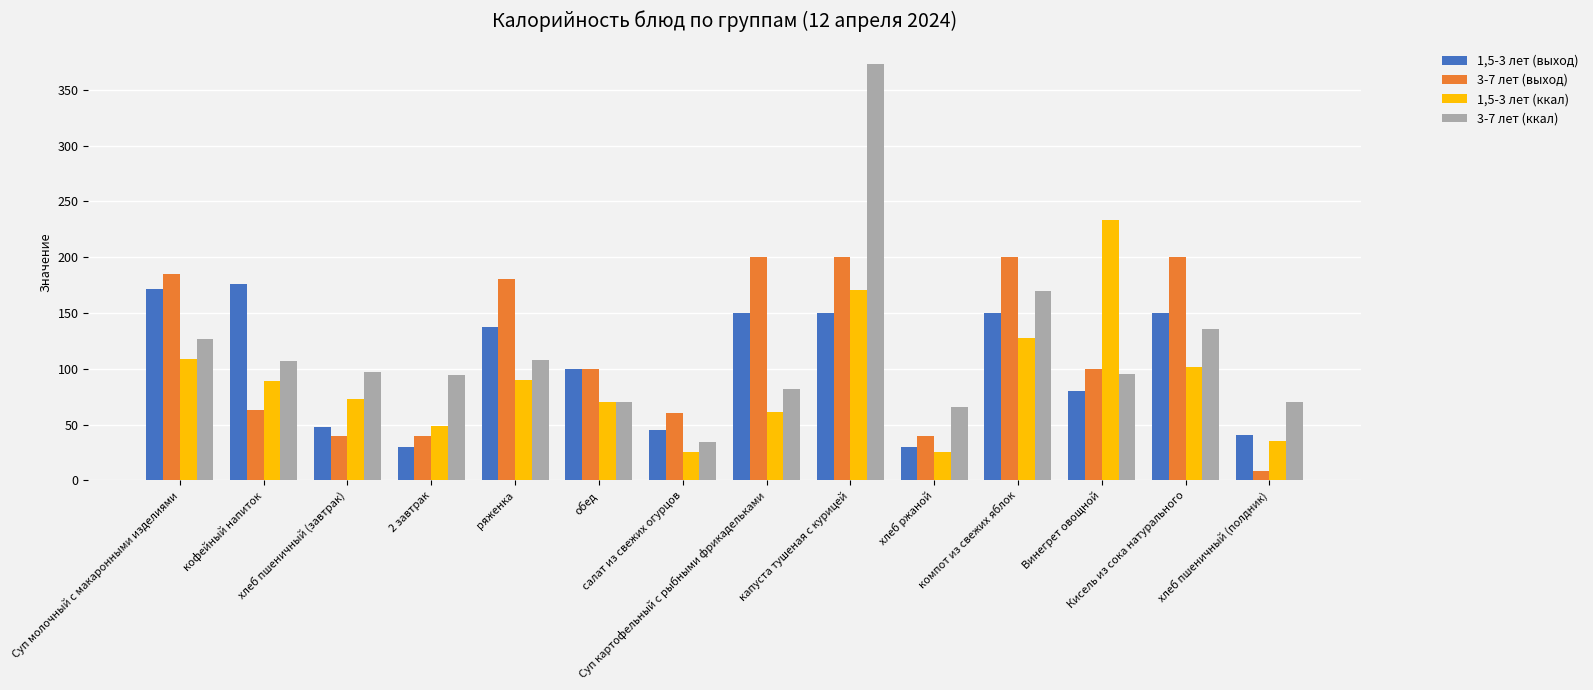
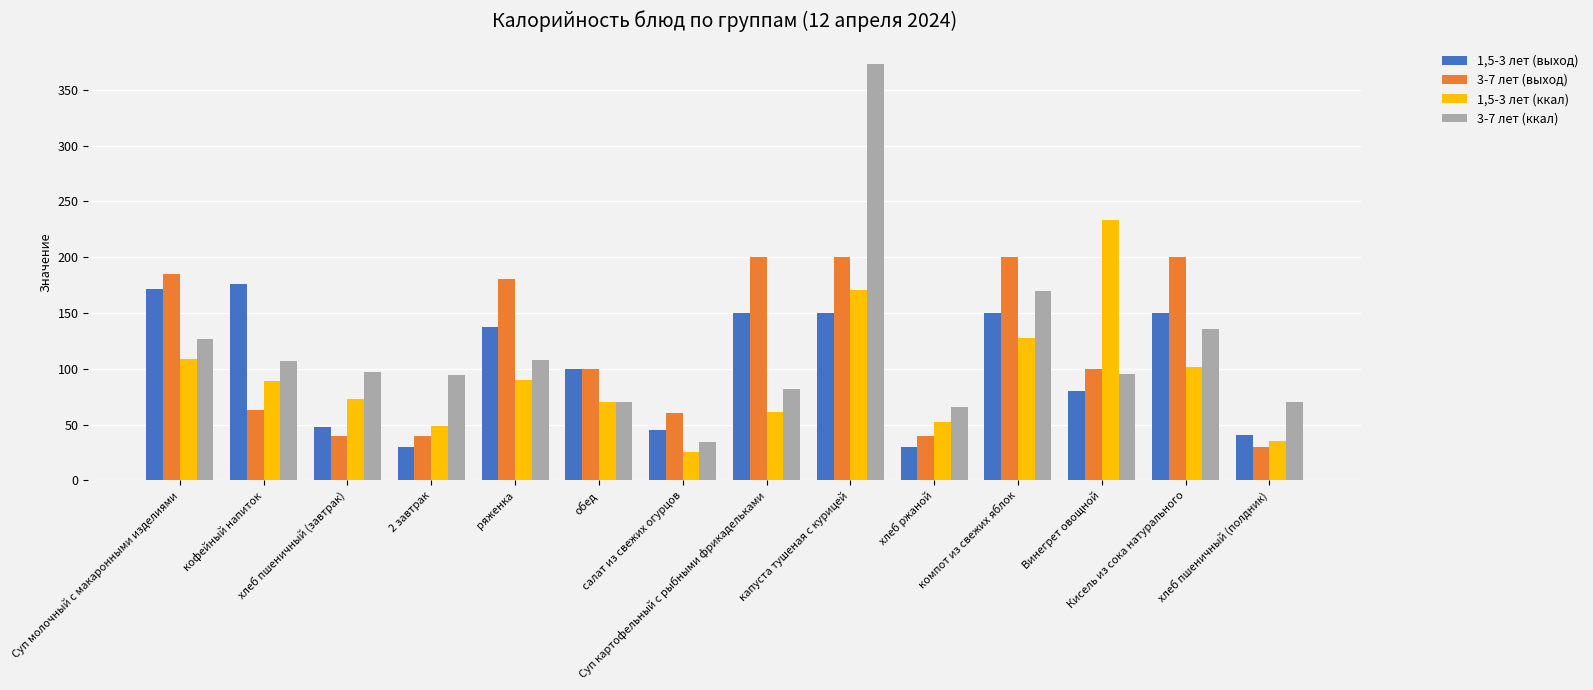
  {
    "1,5-3 лет (выход)": {
      "Суп молочный с макаронными изделиями": 171,
      "кофейный напиток": 176,
      "хлеб пшеничный (завтрак)": 48,
      "2 завтрак": 30,
      "ряженка": 137,
      "обед": 100,
      "салат из свежих огурцов": 45,
      "Суп картофельный с рыбными фрикадельками": 150,
      "капуста тушеная с курицей": 150,
      "хлеб ржаной": 30,
      "компот из свежих яблок": 150,
      "Винегрет овощной": 80,
      "Кисель из сока натурального": 150,
      "хлеб пшеничный (полдник)": 41
    },
    "3-7 лет (выход)": {
      "Суп молочный с макаронными изделиями": 185,
      "кофейный напиток": 63,
      "хлеб пшеничный (завтрак)": 40,
      "2 завтрак": 40,
      "ряженка": 180,
      "обед": 100,
      "салат из свежих огурцов": 60,
      "Суп картофельный с рыбными фрикадельками": 200,
      "капуста тушеная с курицей": 200,
      "хлеб ржаной": 40,
      "компот из свежих яблок": 200,
      "Винегрет овощной": 100,
      "Кисель из сока натурального": 200,
-     "хлеб пшеничный (полдник)": 8
+     "хлеб пшеничный (полдник)": 30
    },
    "1,5-3 лет (ккал)": {
      "Суп молочный с макаронными изделиями": 109,
      "кофейный напиток": 89,
      "хлеб пшеничный (завтрак)": 73,
      "2 завтрак": 49,
      "ряженка": 90,
      "обед": 70,
      "салат из свежих огурцов": 26,
      "Суп картофельный с рыбными фрикадельками": 62,
      "капуста тушеная с курицей": 170,
-     "хлеб ржаной": 26,
+     "хлеб ржаной": 52,
      "компот из свежих яблок": 128,
      "Винегрет овощной": 233,
      "Кисель из сока натурального": 102,
      "хлеб пшеничный (полдник)": 35
    },
    "3-7 лет (ккал)": {
      "Суп молочный с макаронными изделиями": 127,
      "кофейный напиток": 107,
      "хлеб пшеничный (завтрак)": 97,
      "2 завтрак": 94,
      "ряженка": 108,
      "обед": 70,
      "салат из свежих огурцов": 34,
      "Суп картофельный с рыбными фрикадельками": 82,
      "капуста тушеная с курицей": 373,
      "хлеб ржаной": 66,
      "компот из свежих яблок": 170,
      "Винегрет овощной": 95,
      "Кисель из сока натурального": 136,
      "хлеб пшеничный (полдник)": 71
    }
  }
